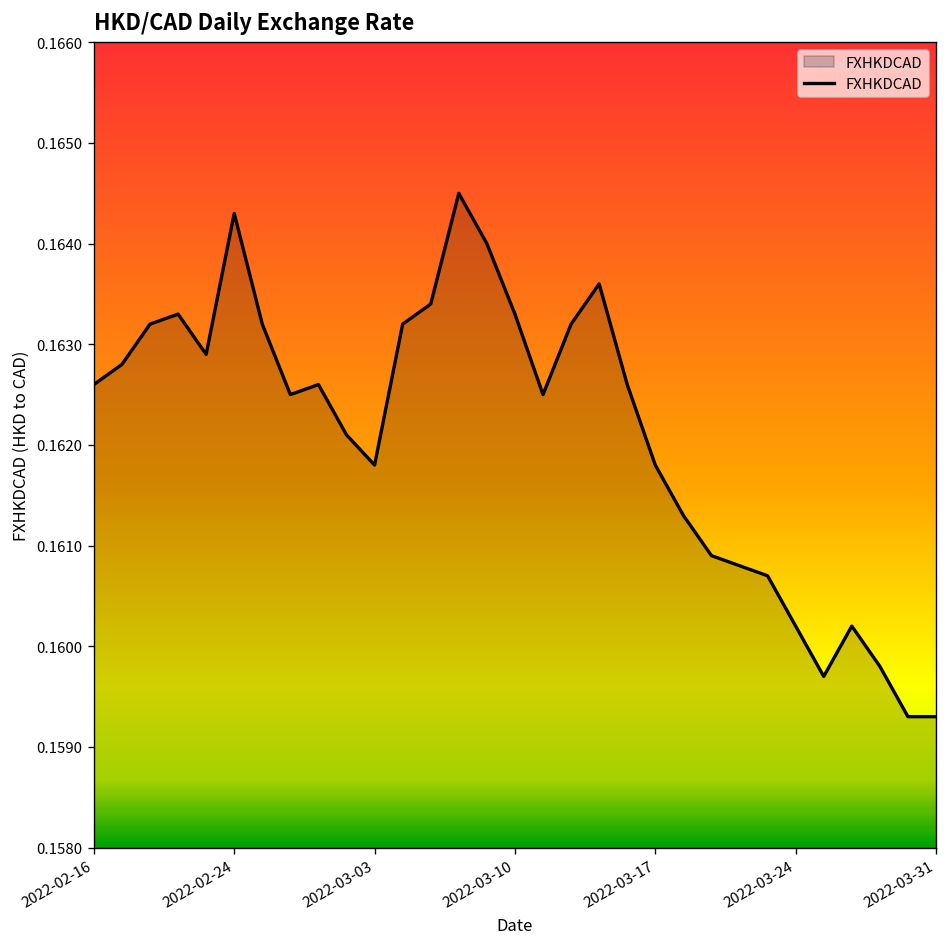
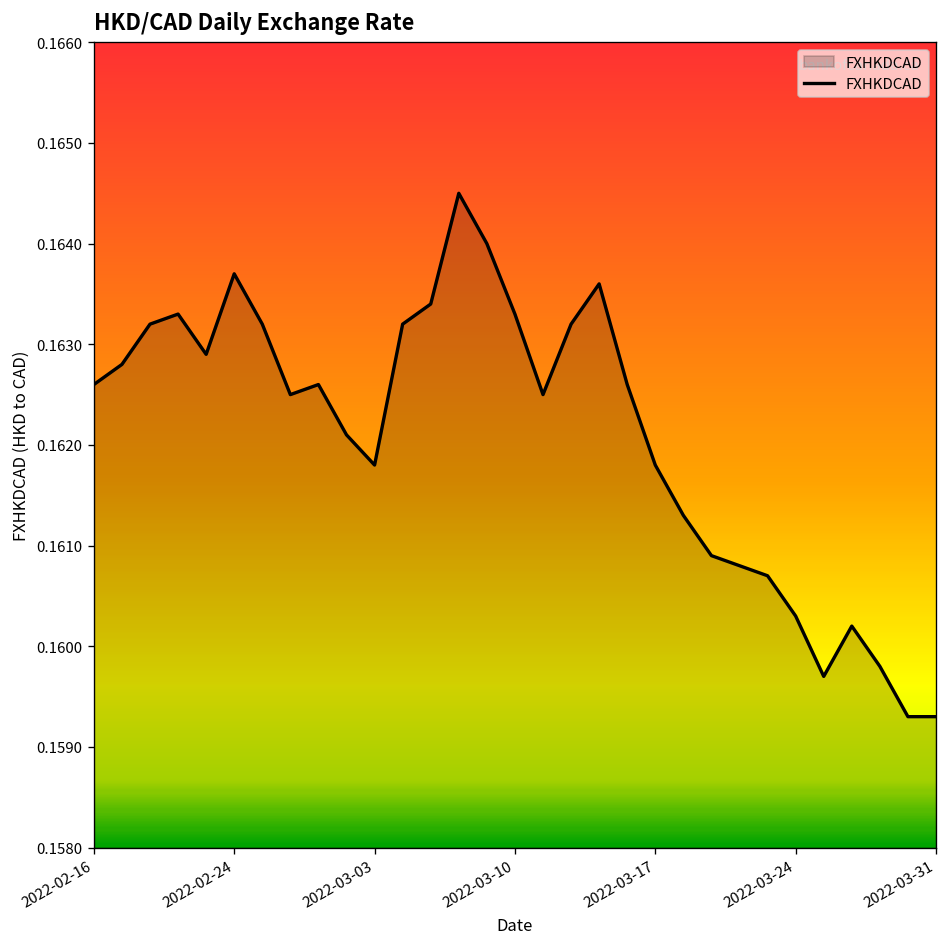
  {
    "2022-02-16": 0.1626,
-   "2022-02-24": 0.1643,
+   "2022-02-24": 0.1637,
    "2022-03-03": 0.1618,
    "2022-03-10": 0.1633,
    "2022-03-17": 0.1618,
-   "2022-03-24": 0.1602,
+   "2022-03-24": 0.1603,
    "2022-03-31": 0.1593
  }
